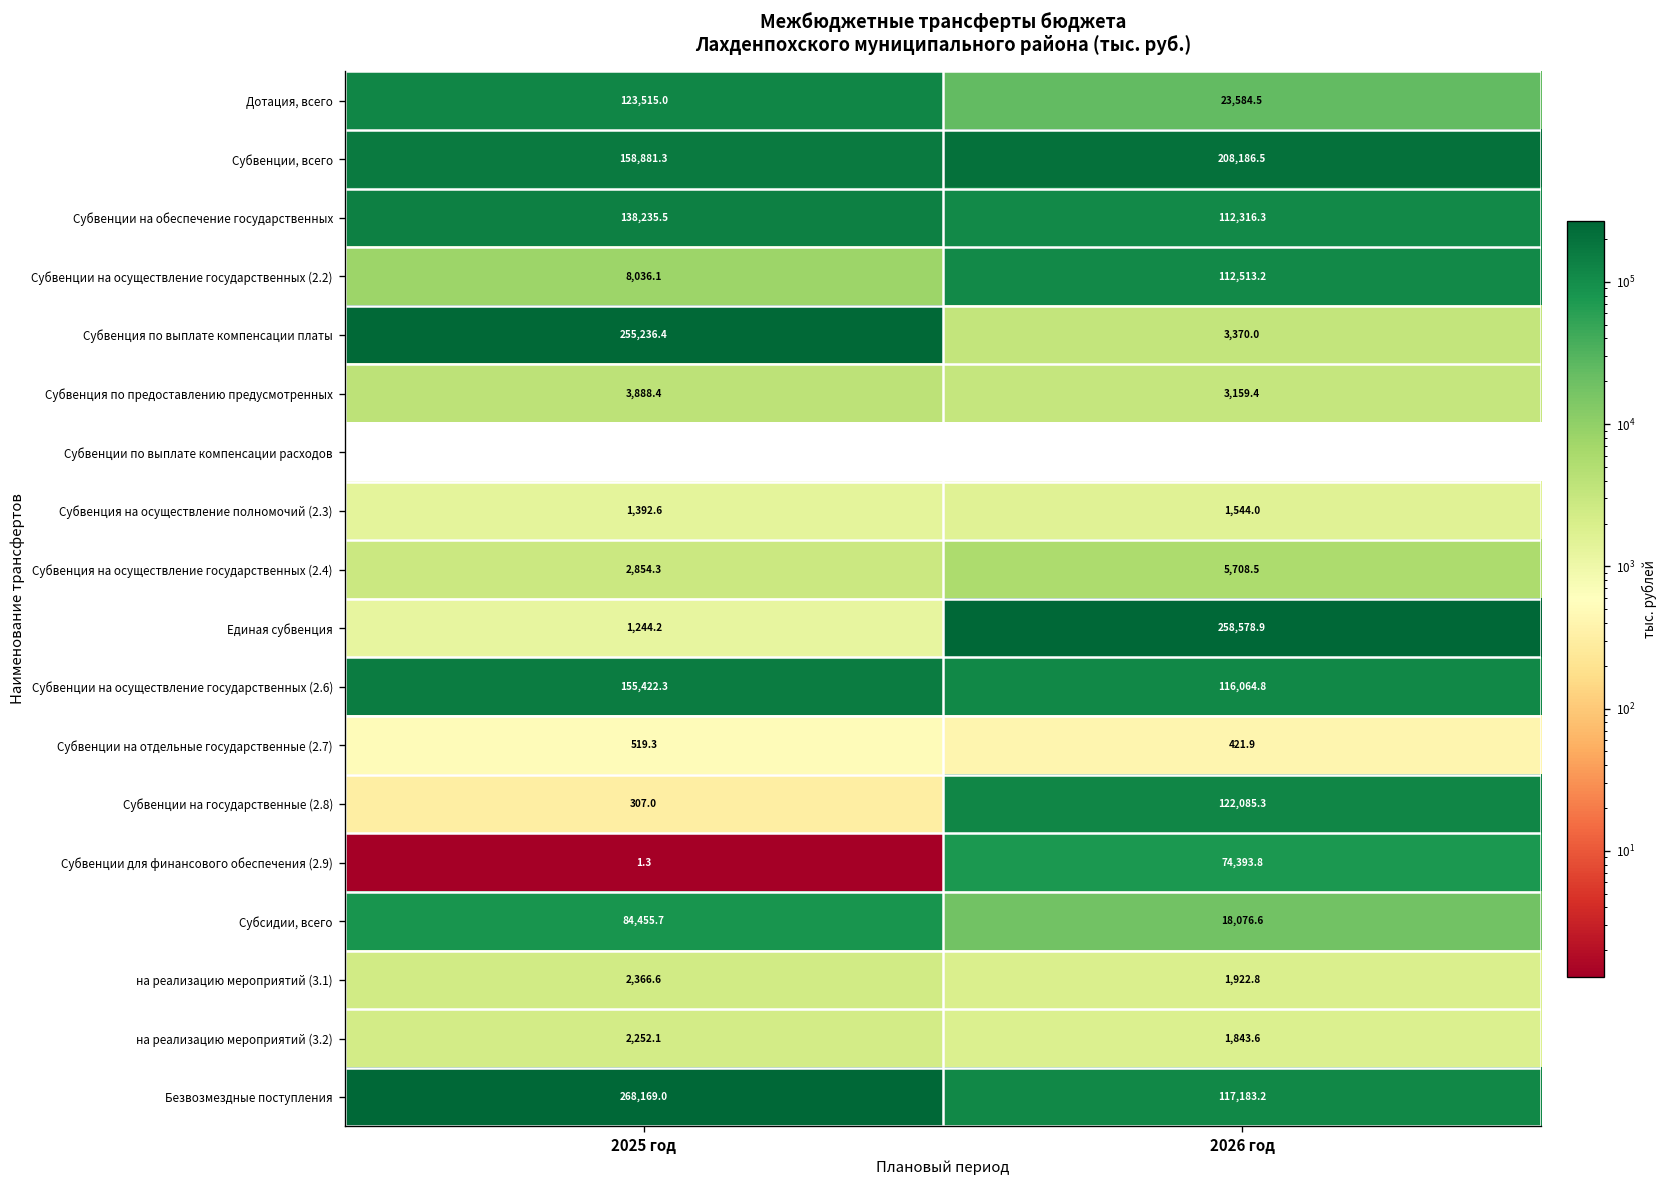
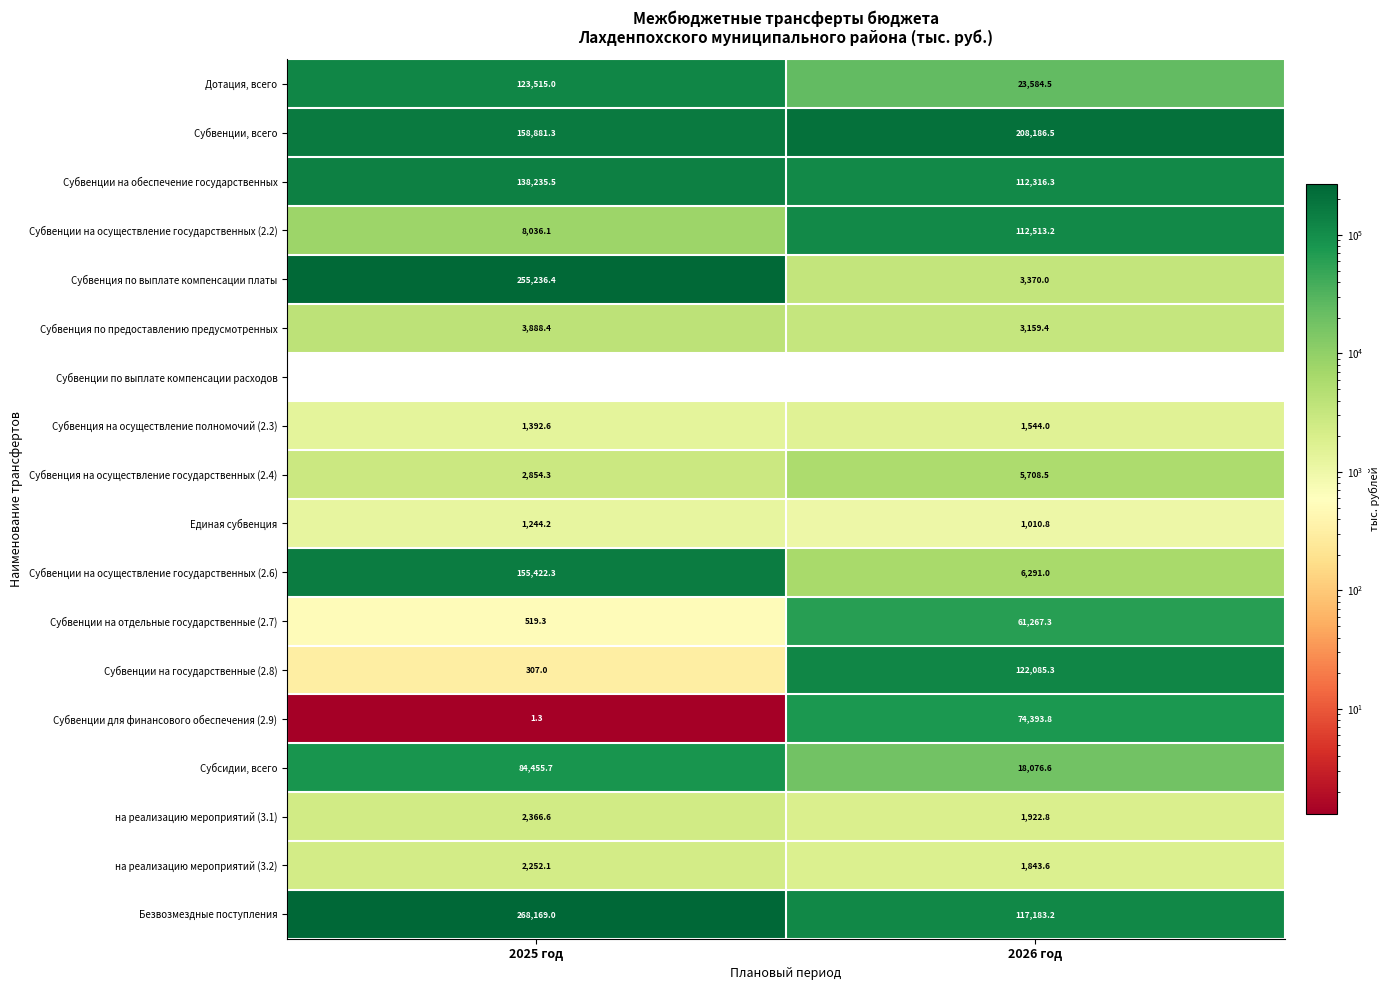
  {
    "Дотация, всего": {
      "2025 год": "123,515.0",
      "2026 год": "23,584.5"
    },
    "Субвенции, всего": {
      "2025 год": "158,881.3",
      "2026 год": "208,186.5"
    },
    "Субвенции на обеспечение государственных": {
      "2025 год": "138,235.5",
      "2026 год": "112,316.3"
    },
    "Субвенции на осуществление государственных (2.2)": {
      "2025 год": "8,036.1",
      "2026 год": "112,513.2"
    },
    "Субвенция по выплате компенсации платы": {
      "2025 год": "255,236.4",
      "2026 год": "3,370.0"
    },
    "Субвенция по предоставлению предусмотренных": {
      "2025 год": "3,888.4",
      "2026 год": "3,159.4"
    },
    "Субвенция на осуществление полномочий (2.3)": {
      "2025 год": "1,392.6",
      "2026 год": "1,544.0"
    },
    "Субвенция на осуществление государственных (2.4)": {
      "2025 год": "2,854.3",
      "2026 год": "5,708.5"
    },
    "Единая субвенция": {
      "2025 год": "1,244.2",
-     "2026 год": "258,578.9"
+     "2026 год": "1,010.8"
    },
    "Субвенции на осуществление государственных (2.6)": {
      "2025 год": "155,422.3",
-     "2026 год": "116,064.8"
+     "2026 год": "6,291.0"
    },
    "Субвенции на отдельные государственные (2.7)": {
      "2025 год": "519.3",
-     "2026 год": "421.9"
+     "2026 год": "61,267.3"
    },
    "Субвенции на государственные (2.8)": {
      "2025 год": "307.0",
      "2026 год": "122,085.3"
    },
    "Субвенции для финансового обеспечения (2.9)": {
      "2025 год": "1.3",
      "2026 год": "74,393.8"
    },
    "Субсидии, всего": {
      "2025 год": "84,455.7",
      "2026 год": "18,076.6"
    },
    "на реализацию мероприятий (3.1)": {
      "2025 год": "2,366.6",
      "2026 год": "1,922.8"
    },
    "на реализацию мероприятий (3.2)": {
      "2025 год": "2,252.1",
      "2026 год": "1,843.6"
    },
    "Безвозмездные поступления": {
      "2025 год": "268,169.0",
      "2026 год": "117,183.2"
    }
  }
